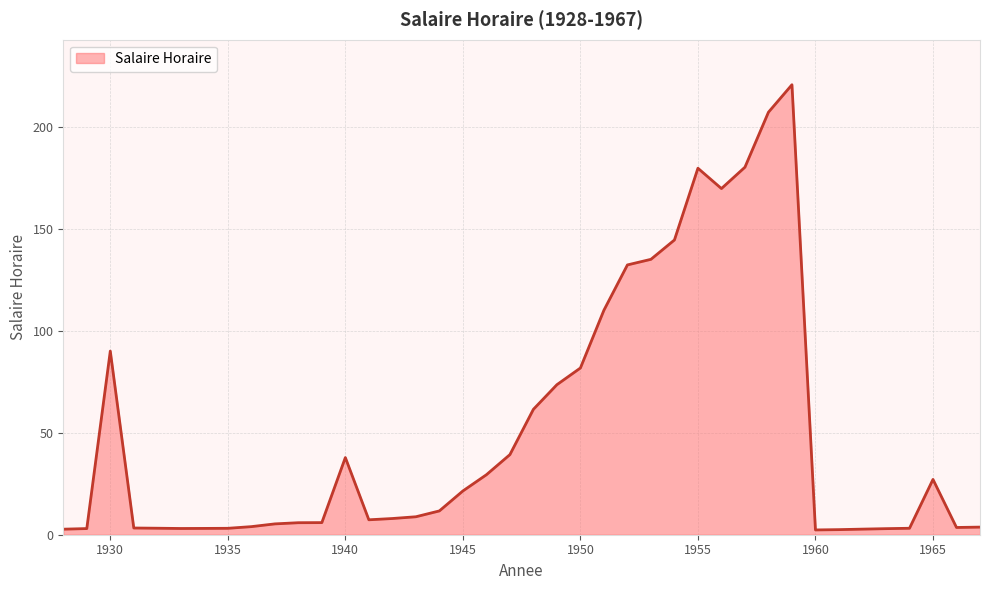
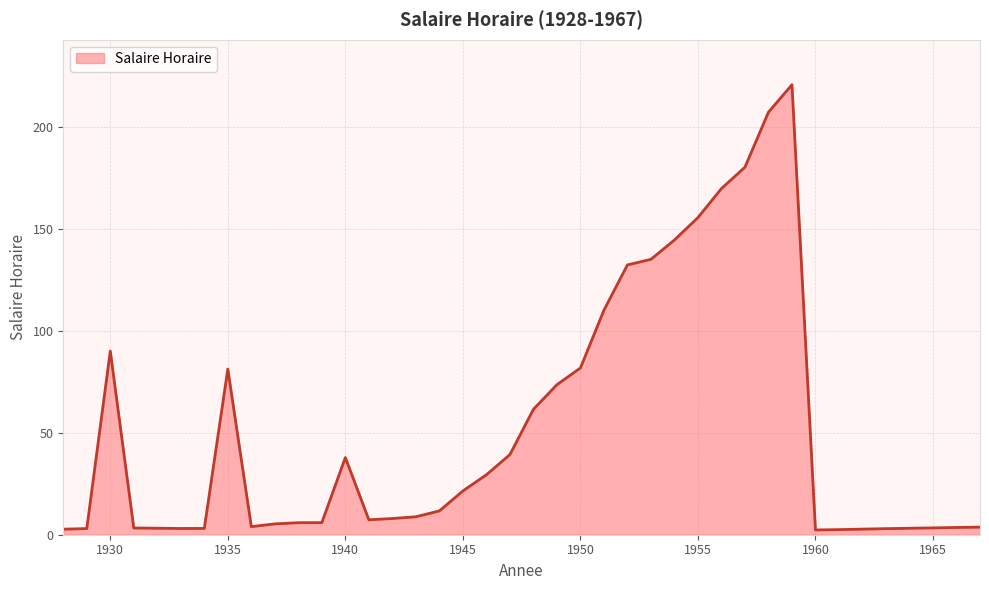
  {
    "1930": 90,
-   "1935": 3,
+   "1935": 81,
    "1940": 38,
    "1945": 21,
    "1950": 82,
-   "1955": 180,
+   "1955": 156,
    "1960": 2,
-   "1965": 27
+   "1965": 3
  }
